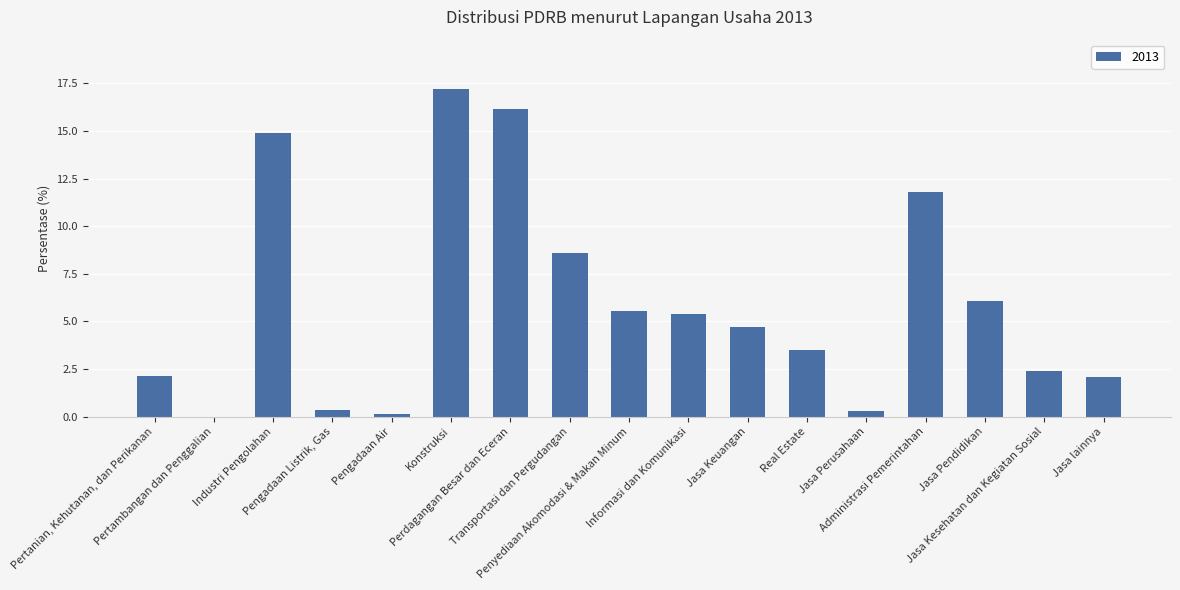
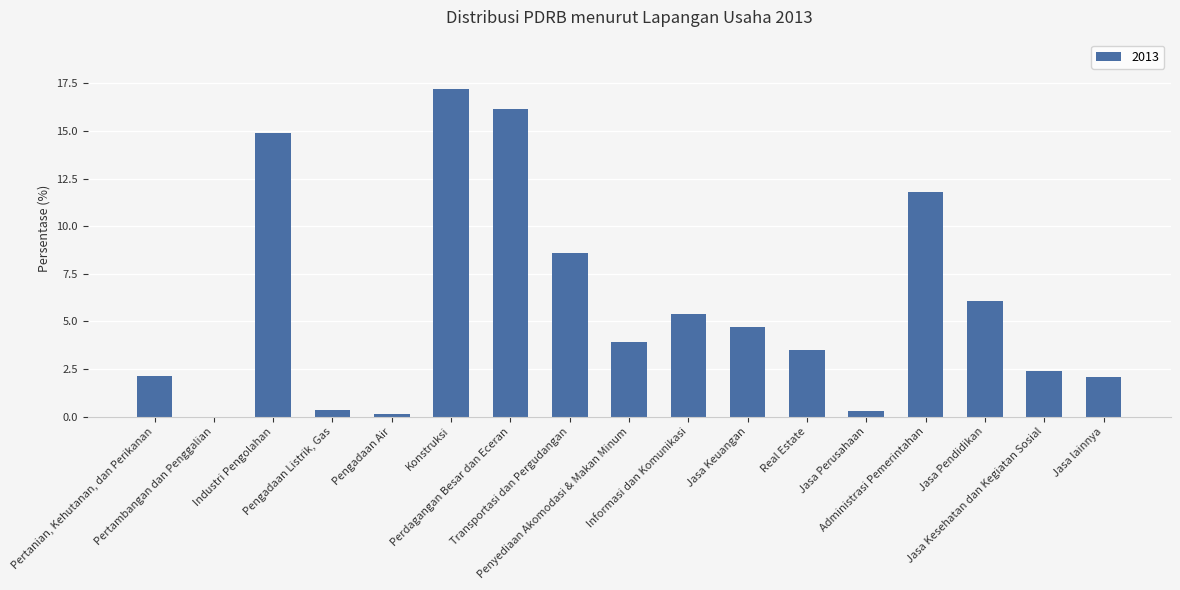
  {
    "Pertanian, Kehutanan, dan Perikanan": 2.1,
    "Pertambangan dan Penggalian": 0.0,
    "Industri Pengolahan": 14.9,
    "Pengadaan Listrik, Gas": 0.4,
    "Pengadaan Air": 0.2,
    "Konstruksi": 17.2,
    "Perdagangan Besar dan Eceran": 16.2,
    "Transportasi dan Pergudangan": 8.6,
-   "Penyediaan Akomodasi & Makan Minum": 5.6,
+   "Penyediaan Akomodasi & Makan Minum": 3.9,
    "Informasi dan Komunikasi": 5.4,
    "Jasa Keuangan": 4.7,
    "Real Estate": 3.5,
    "Jasa Perusahaan": 0.3,
    "Administrasi Pemerintahan": 11.8,
    "Jasa Pendidikan": 6.1,
    "Jasa Kesehatan dan Kegiatan Sosial": 2.4,
    "Jasa lainnya": 2.1
  }
